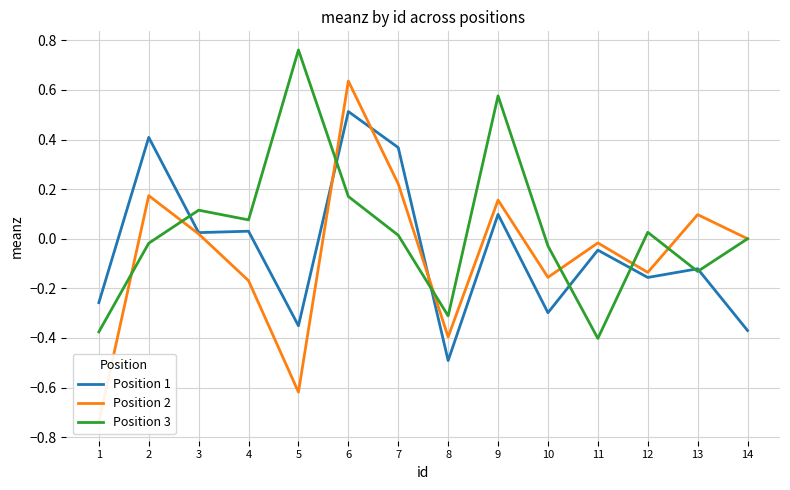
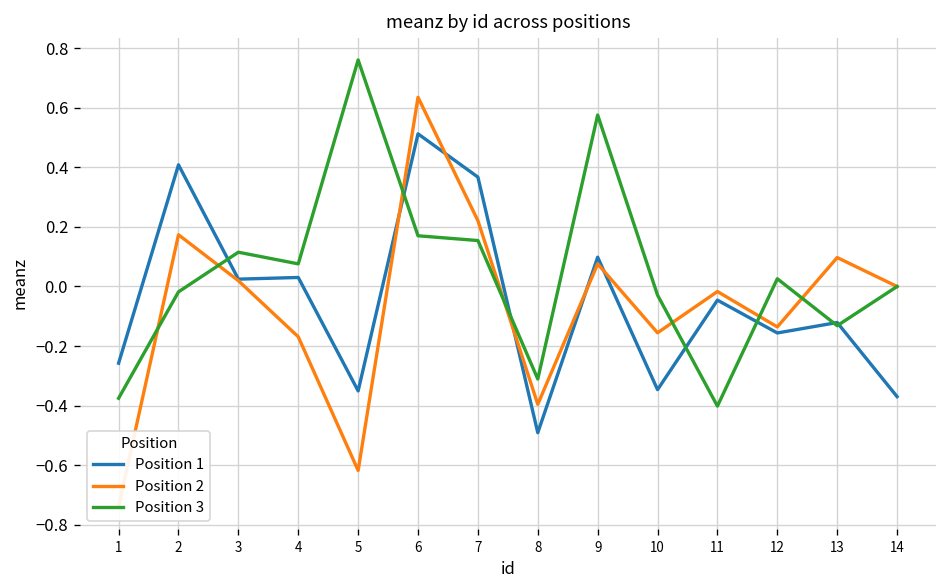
  {
    "Position 1": {
      "1": -0.26,
      "2": 0.41,
      "4": 0.03,
      "5": -0.35,
      "6": 0.51,
      "7": 0.37,
      "8": -0.49,
      "9": 0.10,
-     "10": -0.30,
+     "10": -0.35,
      "11": -0.05,
      "12": -0.16,
      "13": -0.12,
      "14": -0.37
    },
    "Position 2": {
      "2": 0.17,
      "4": -0.17,
      "5": -0.62,
      "6": 0.64,
      "7": 0.22,
      "8": -0.40,
-     "9": 0.16,
+     "9": 0.08,
      "10": -0.16,
      "11": -0.02,
      "12": -0.14,
      "13": 0.10
    },
    "Position 3": {
      "1": -0.38,
      "2": -0.02,
      "3": 0.12,
      "4": 0.08,
      "5": 0.76,
      "6": 0.17,
-     "7": 0.01,
+     "7": 0.15,
      "8": -0.31,
      "9": 0.58,
      "10": -0.03,
      "11": -0.40,
      "12": 0.03,
      "13": -0.13
    }
  }
